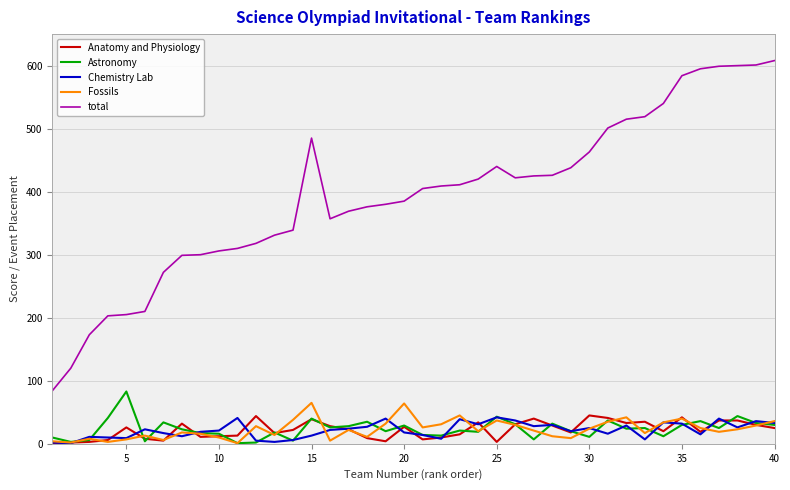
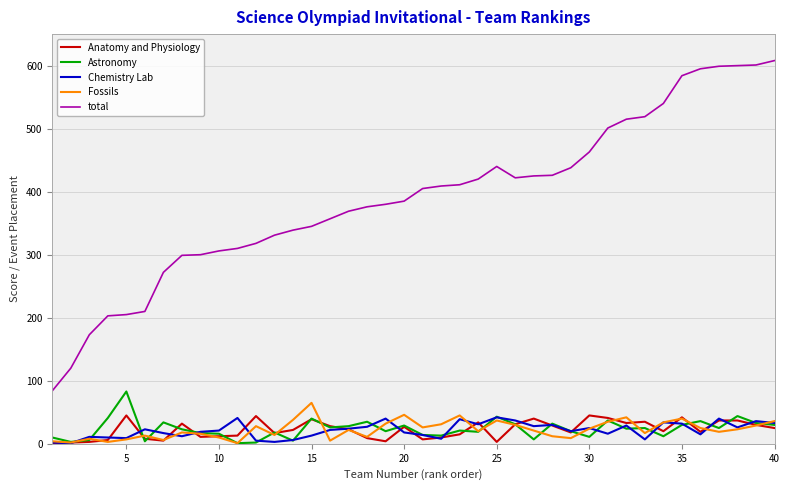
  {
    "Anatomy and Physiology": {
-     "5": 30,
+     "5": 50,
      "25": 0,
      "30": 50,
      "40": 30
    },
    "Astronomy": {
      "5": 80,
      "30": 10
    },
    "Chemistry Lab": {
      "10": 20,
      "15": 10,
      "20": 20
    },
    "Fossils": {
      "15": 70,
-     "20": 60,
+     "20": 50,
      "25": 40
    },
    "total": {
      "5": 210,
      "10": 310,
-     "15": 490,
+     "15": 350,
      "20": 390,
      "25": 440,
      "30": 460,
      "35": 580,
      "40": 610
    }
  }
